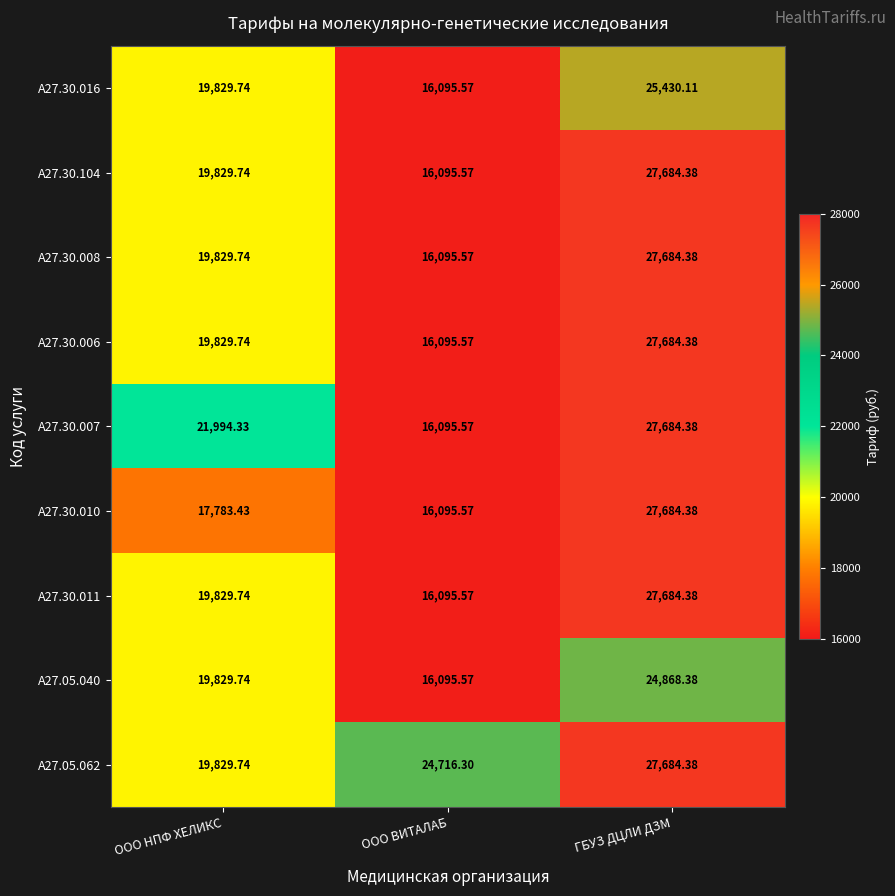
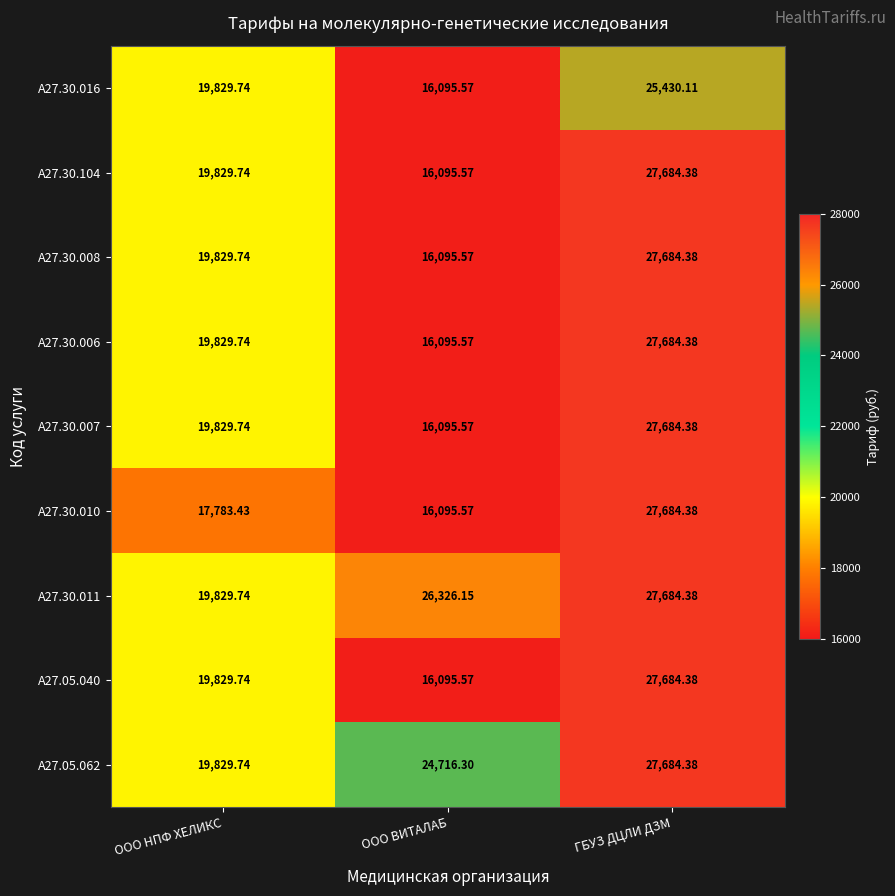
  {
    "A27.30.016": {
      "ООО НПФ ХЕЛИКС": "19,829.74",
      "ООО ВИТАЛАБ": "16,095.57",
      "ГБУЗ ДЦЛИ ДЗМ": "25,430.11"
    },
    "A27.30.104": {
      "ООО НПФ ХЕЛИКС": "19,829.74",
      "ООО ВИТАЛАБ": "16,095.57",
      "ГБУЗ ДЦЛИ ДЗМ": "27,684.38"
    },
    "A27.30.008": {
      "ООО НПФ ХЕЛИКС": "19,829.74",
      "ООО ВИТАЛАБ": "16,095.57",
      "ГБУЗ ДЦЛИ ДЗМ": "27,684.38"
    },
    "A27.30.006": {
      "ООО НПФ ХЕЛИКС": "19,829.74",
      "ООО ВИТАЛАБ": "16,095.57",
      "ГБУЗ ДЦЛИ ДЗМ": "27,684.38"
    },
    "A27.30.007": {
-     "ООО НПФ ХЕЛИКС": "21,994.33",
+     "ООО НПФ ХЕЛИКС": "19,829.74",
      "ООО ВИТАЛАБ": "16,095.57",
      "ГБУЗ ДЦЛИ ДЗМ": "27,684.38"
    },
    "A27.30.010": {
      "ООО НПФ ХЕЛИКС": "17,783.43",
      "ООО ВИТАЛАБ": "16,095.57",
      "ГБУЗ ДЦЛИ ДЗМ": "27,684.38"
    },
    "A27.30.011": {
      "ООО НПФ ХЕЛИКС": "19,829.74",
-     "ООО ВИТАЛАБ": "16,095.57",
+     "ООО ВИТАЛАБ": "26,326.15",
      "ГБУЗ ДЦЛИ ДЗМ": "27,684.38"
    },
    "A27.05.040": {
      "ООО НПФ ХЕЛИКС": "19,829.74",
      "ООО ВИТАЛАБ": "16,095.57",
-     "ГБУЗ ДЦЛИ ДЗМ": "24,868.38"
+     "ГБУЗ ДЦЛИ ДЗМ": "27,684.38"
    },
    "A27.05.062": {
      "ООО НПФ ХЕЛИКС": "19,829.74",
      "ООО ВИТАЛАБ": "24,716.30",
      "ГБУЗ ДЦЛИ ДЗМ": "27,684.38"
    }
  }
